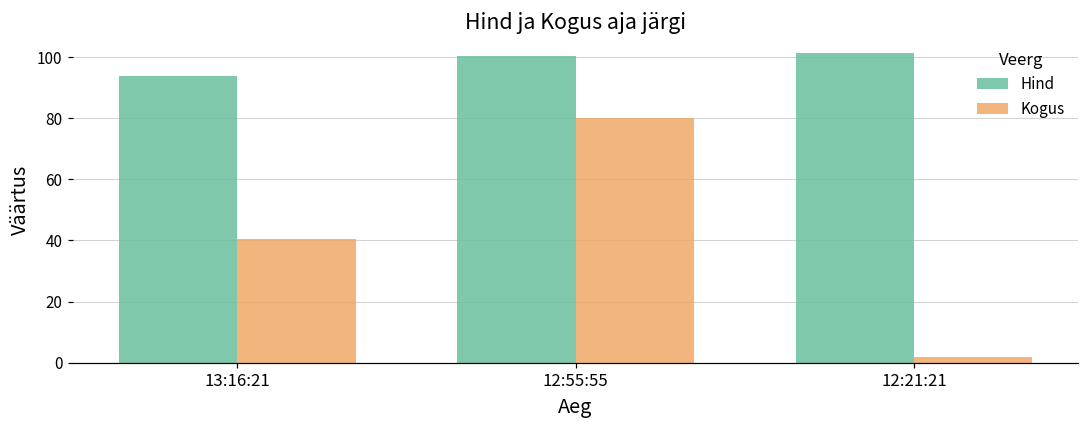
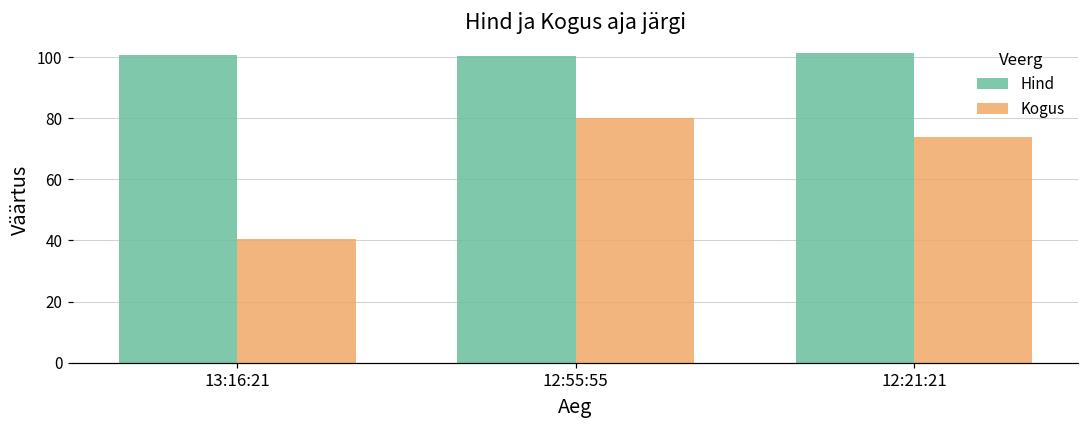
  {
    "Hind": {
-     "13:16:21": 94,
+     "13:16:21": 101,
      "12:55:55": 100,
      "12:21:21": 101
    },
    "Kogus": {
      "13:16:21": 40,
      "12:55:55": 80,
-     "12:21:21": 2
+     "12:21:21": 74
    }
  }
